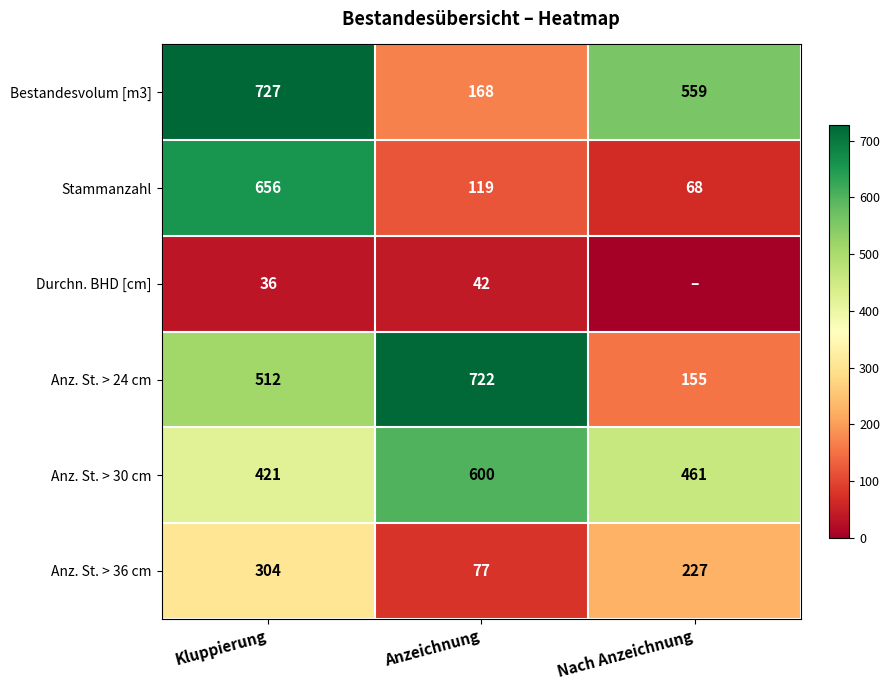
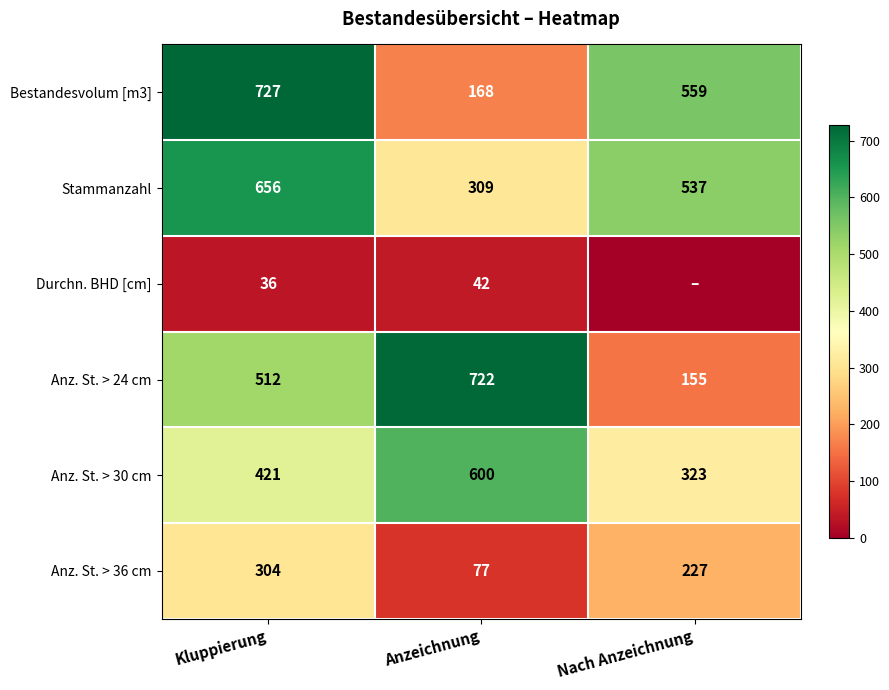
  {
    "Bestandesvolum [m3]": {
      "Kluppierung": 727,
      "Anzeichnung": 168,
      "Nach Anzeichnung": 559
    },
    "Stammanzahl": {
      "Kluppierung": 656,
-     "Anzeichnung": 119,
-     "Nach Anzeichnung": 68
+     "Anzeichnung": 309,
+     "Nach Anzeichnung": 537
    },
    "Durchn. BHD [cm]": {
      "Kluppierung": 36,
      "Anzeichnung": 42
    },
    "Anz. St. > 24 cm": {
      "Kluppierung": 512,
      "Anzeichnung": 722,
      "Nach Anzeichnung": 155
    },
    "Anz. St. > 30 cm": {
      "Kluppierung": 421,
      "Anzeichnung": 600,
-     "Nach Anzeichnung": 461
+     "Nach Anzeichnung": 323
    },
    "Anz. St. > 36 cm": {
      "Kluppierung": 304,
      "Anzeichnung": 77,
      "Nach Anzeichnung": 227
    }
  }
